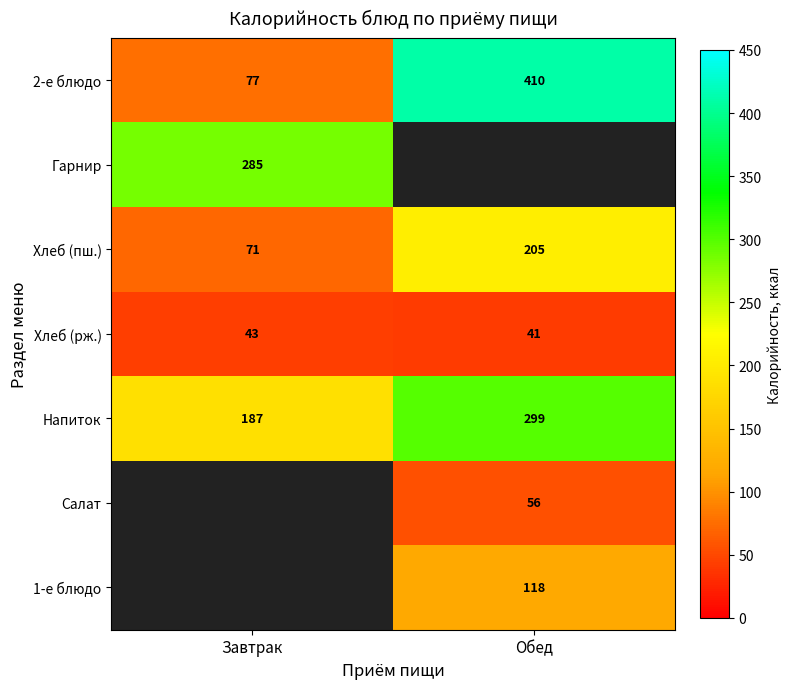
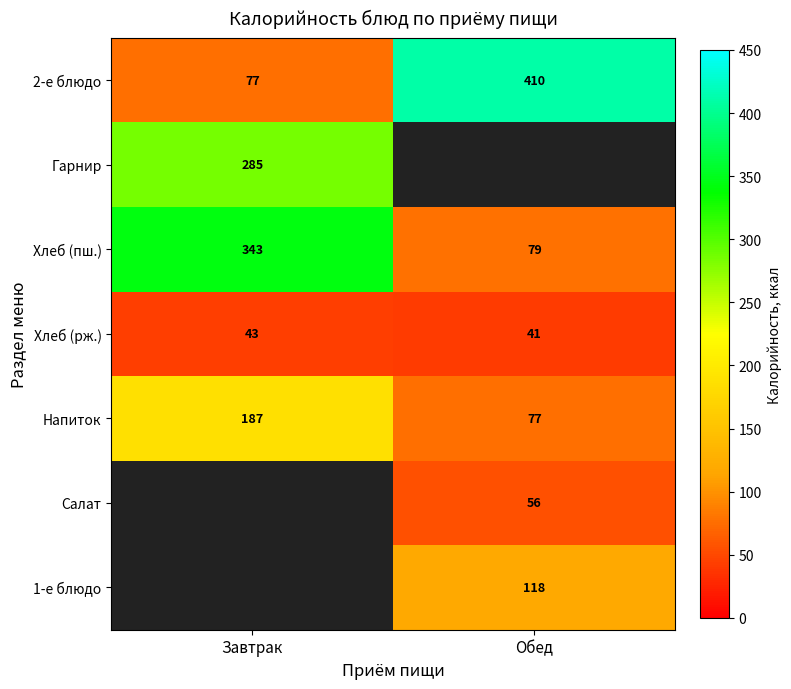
  {
    "2-е блюдо": {
      "Завтрак": 77,
      "Обед": 410
    },
    "Гарнир": {
      "Завтрак": 285
    },
    "Хлеб (пш.)": {
-     "Завтрак": 71,
-     "Обед": 205
+     "Завтрак": 343,
+     "Обед": 79
    },
    "Хлеб (рж.)": {
      "Завтрак": 43,
      "Обед": 41
    },
    "Напиток": {
      "Завтрак": 187,
-     "Обед": 299
+     "Обед": 77
    },
    "Салат": {
      "Обед": 56
    },
    "1-е блюдо": {
      "Обед": 118
    }
  }
